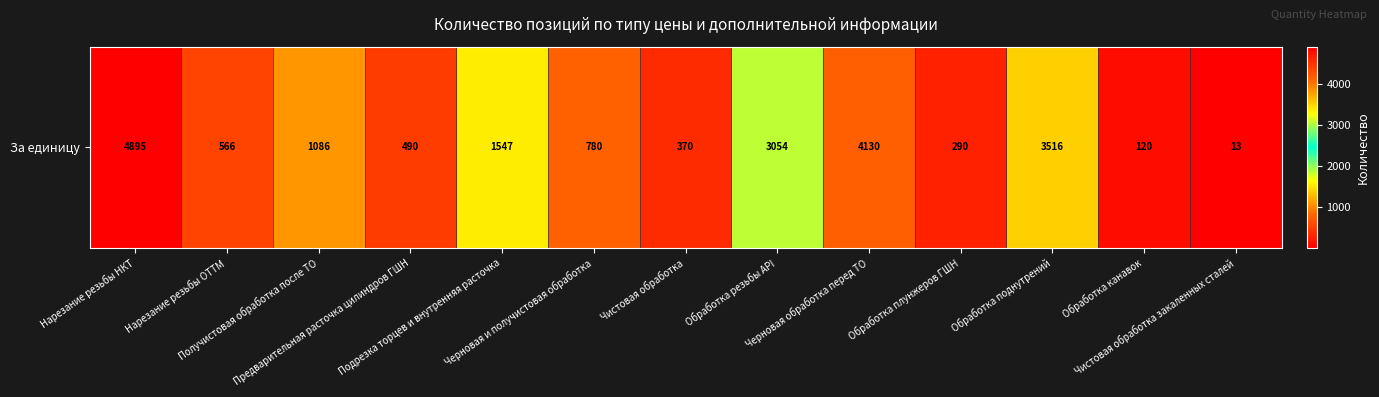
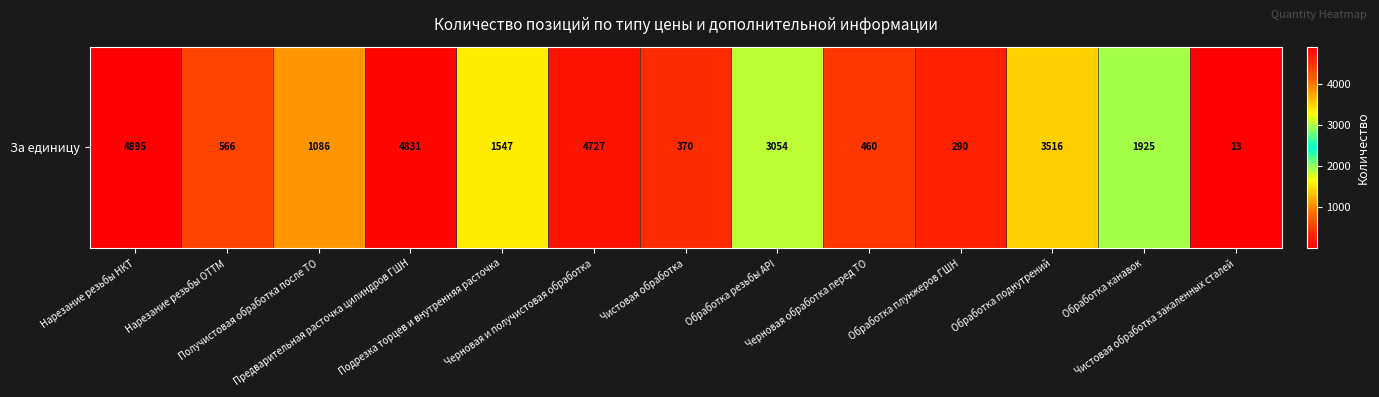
  {
    "За единицу": {
      "Нарезание резьбы НКТ": 4895,
      "Нарезание резьбы ОТТМ": 566,
      "Получистовая обработка после ТО": 1086,
-     "Предварительная расточка цилиндров ГШН": 490,
+     "Предварительная расточка цилиндров ГШН": 4831,
      "Подрезка торцев и внутренняя расточка": 1547,
-     "Черновая и получистовая обработка": 780,
+     "Черновая и получистовая обработка": 4727,
      "Чистовая обработка": 370,
      "Обработка резьбы API": 3054,
-     "Черновая обработка перед ТО": 4130,
+     "Черновая обработка перед ТО": 460,
      "Обработка плунжеров ГШН": 290,
      "Обработка поднутрений": 3516,
-     "Обработка канавок": 120,
+     "Обработка канавок": 1925,
      "Чистовая обработка закаленных сталей": 13
    }
  }
